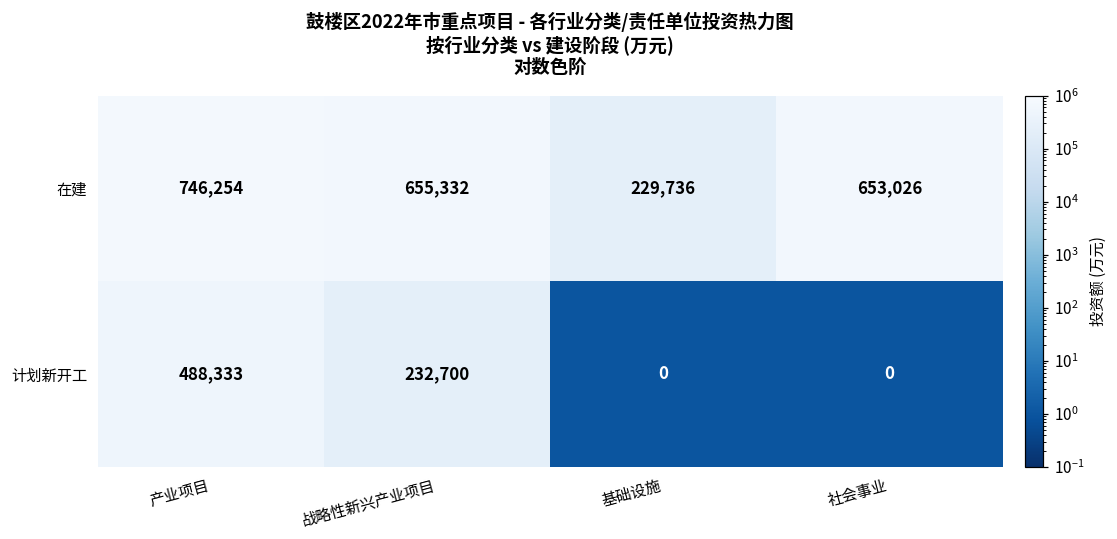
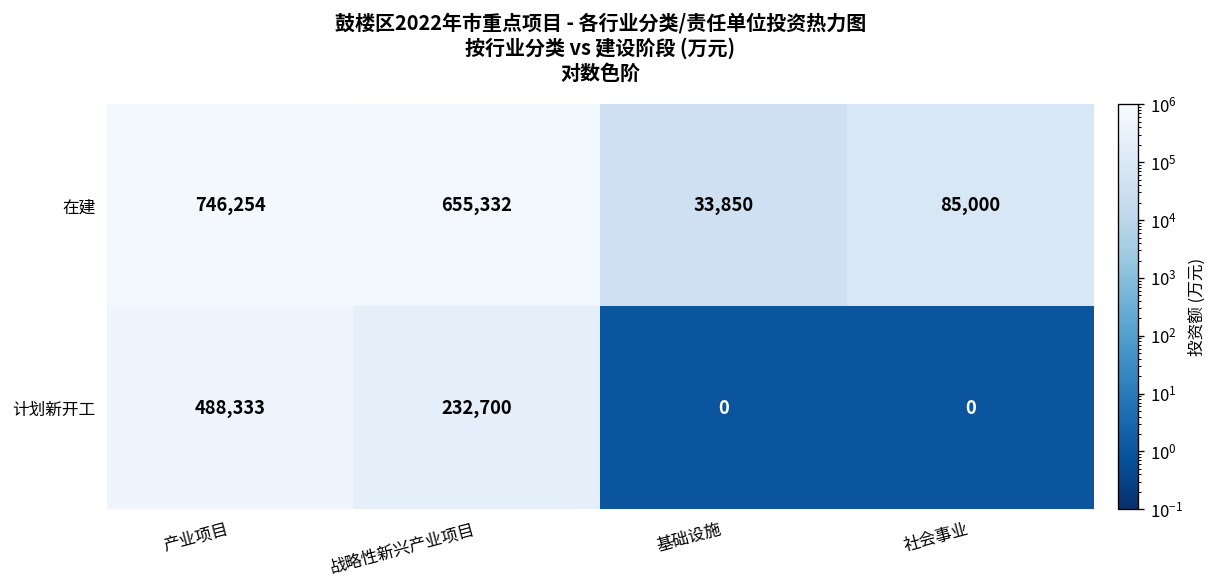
  {
    "在建": {
      "产业项目": "746,254",
      "战略性新兴产业项目": "655,332",
-     "基础设施": "229,736",
-     "社会事业": "653,026"
+     "基础设施": "33,850",
+     "社会事业": "85,000"
    },
    "计划新开工": {
      "产业项目": "488,333",
      "战略性新兴产业项目": "232,700",
      "基础设施": "0",
      "社会事业": "0"
    }
  }
